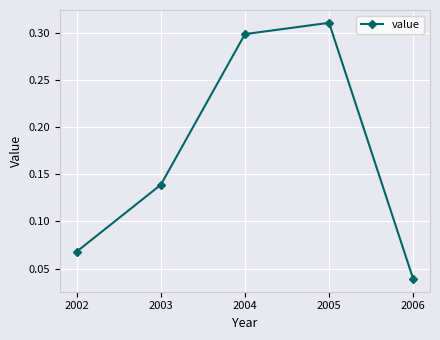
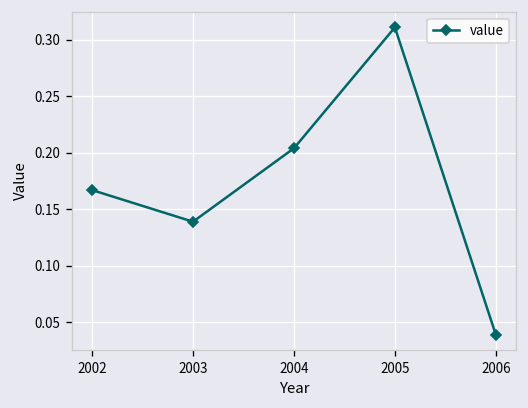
  {
-   "2002": 0.07,
+   "2002": 0.17,
    "2003": 0.14,
-   "2004": 0.30,
+   "2004": 0.20,
    "2005": 0.31,
    "2006": 0.04
  }
